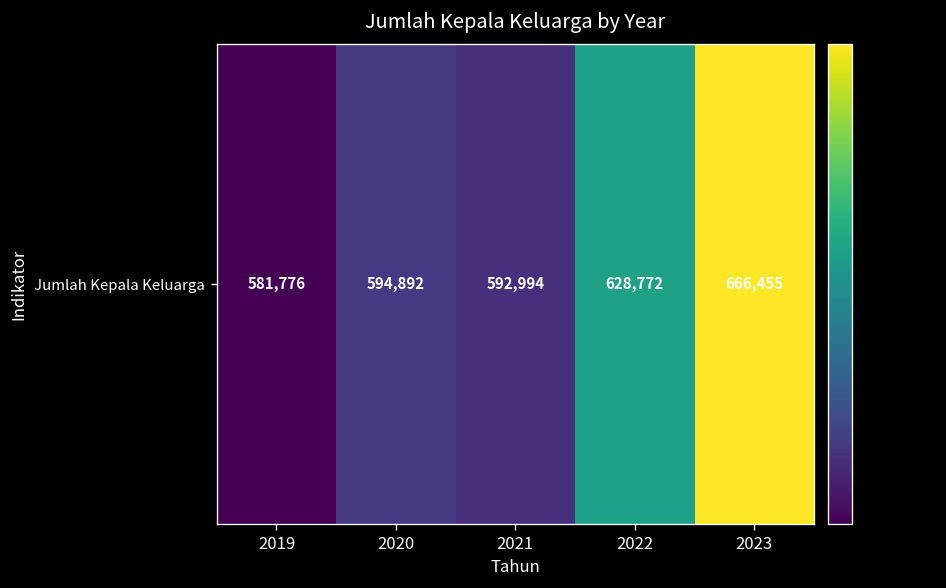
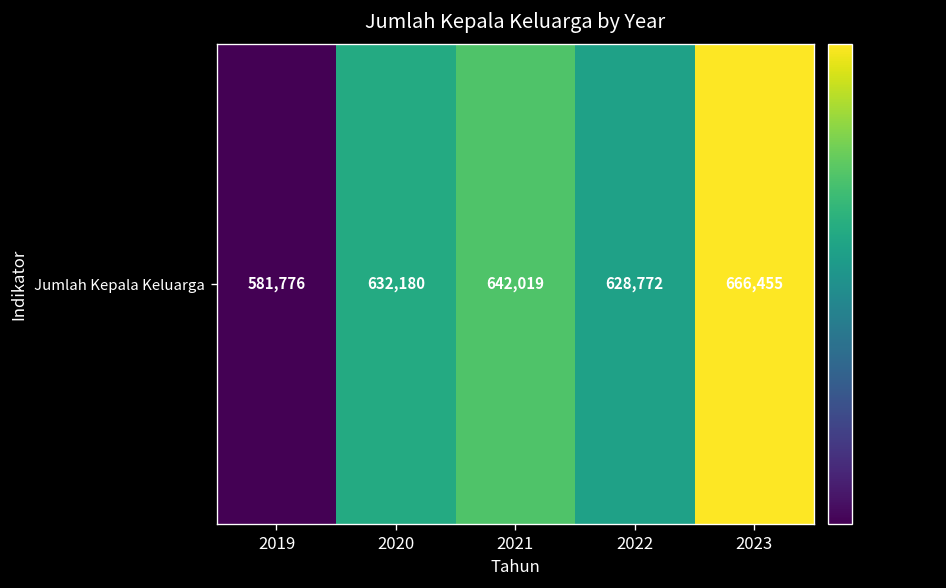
  {
    "Jumlah Kepala Keluarga": {
      "2019": "581,776",
-     "2020": "594,892",
-     "2021": "592,994",
+     "2020": "632,180",
+     "2021": "642,019",
      "2022": "628,772",
      "2023": "666,455"
    }
  }
